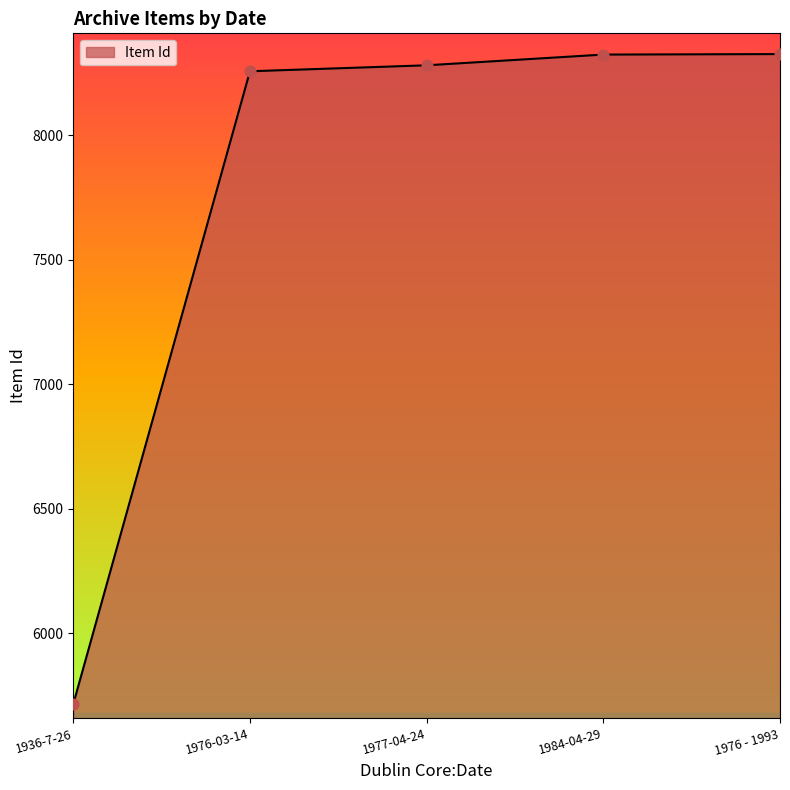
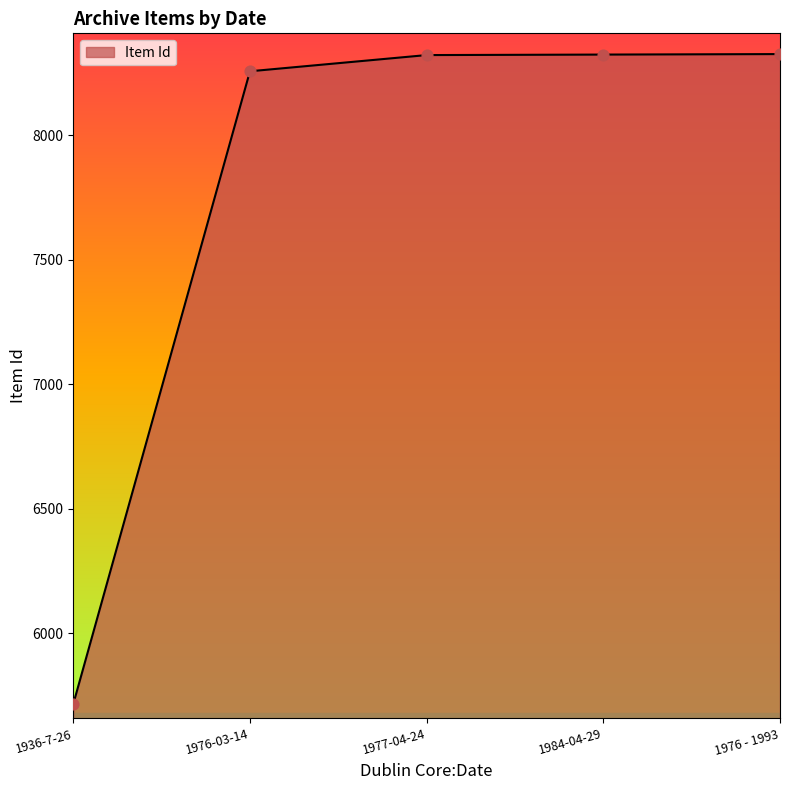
  {
    "1936-7-26": 5720,
    "1976-03-14": 8260,
-   "1977-04-24": 8280,
+   "1977-04-24": 8320,
    "1984-04-29": 8320,
    "1976 - 1993": 8330
  }
